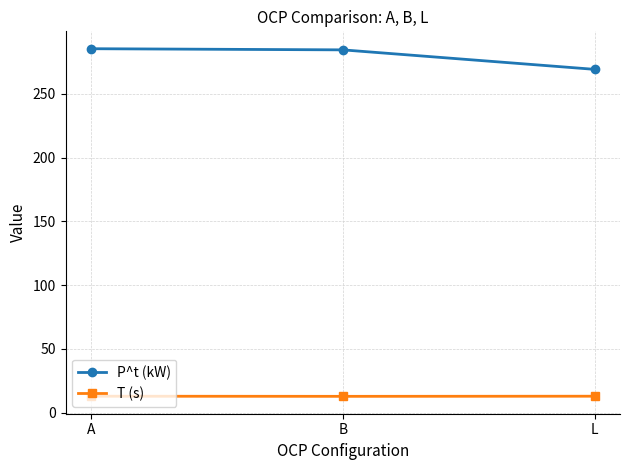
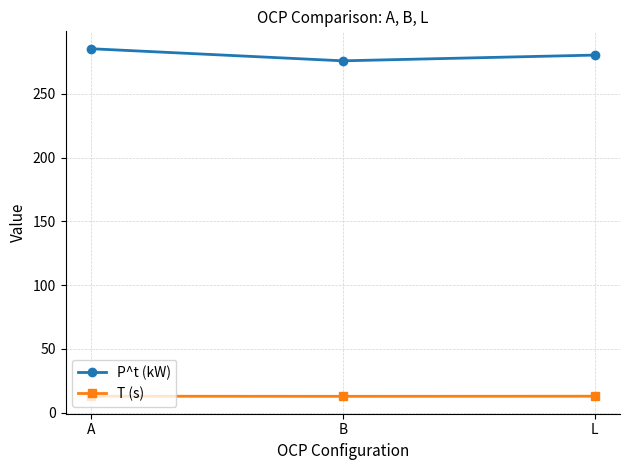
  {
    "P^t (kW)": {
      "A": 285,
-     "B": 285,
-     "L": 269
+     "B": 276,
+     "L": 280
    },
    "T (s)": {
      "B": 13,
      "L": 13
    }
  }
